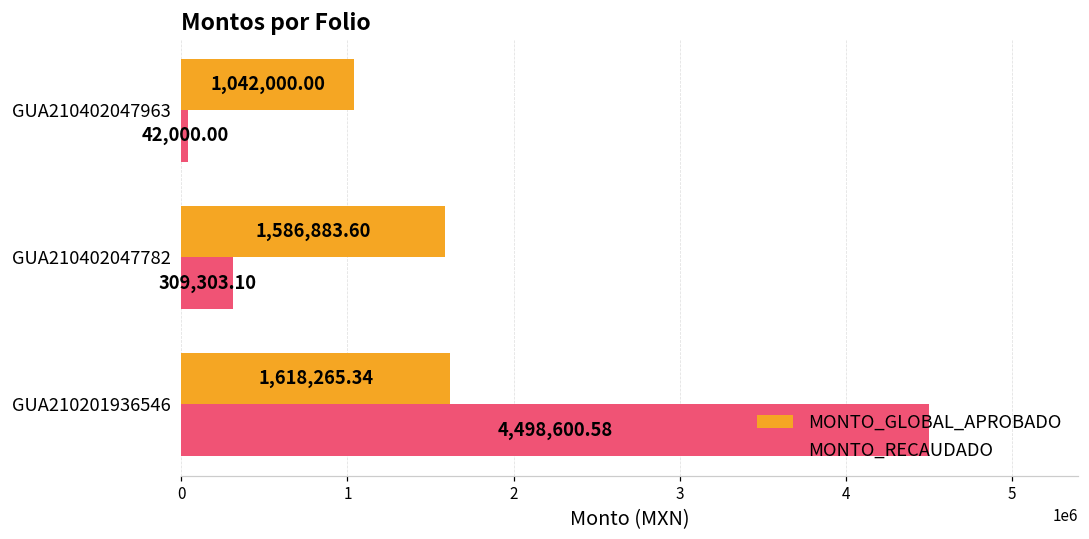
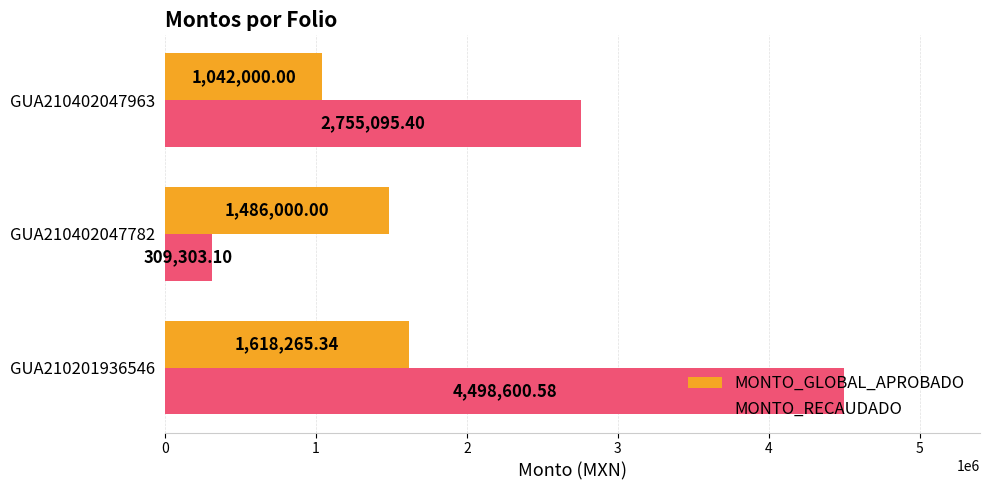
  {
    "MONTO_GLOBAL_APROBADO": {
      "GUA210402047963": "1,042,000.00",
-     "GUA210402047782": "1,586,883.60",
+     "GUA210402047782": "1,486,000.00",
      "GUA210201936546": "1,618,265.34"
    },
    "MONTO_RECAUDADO": {
-     "GUA210402047963": "42,000.00",
+     "GUA210402047963": "2,755,095.40",
      "GUA210402047782": "309,303.10",
      "GUA210201936546": "4,498,600.58"
    }
  }
